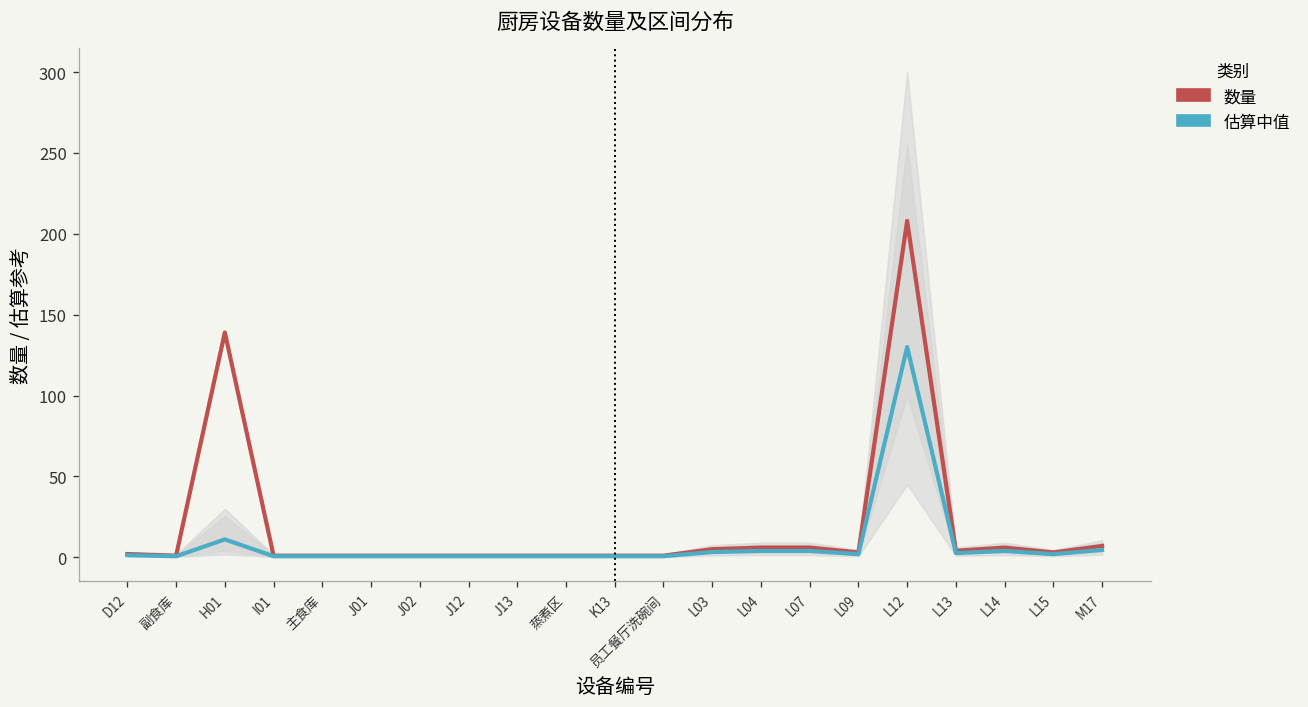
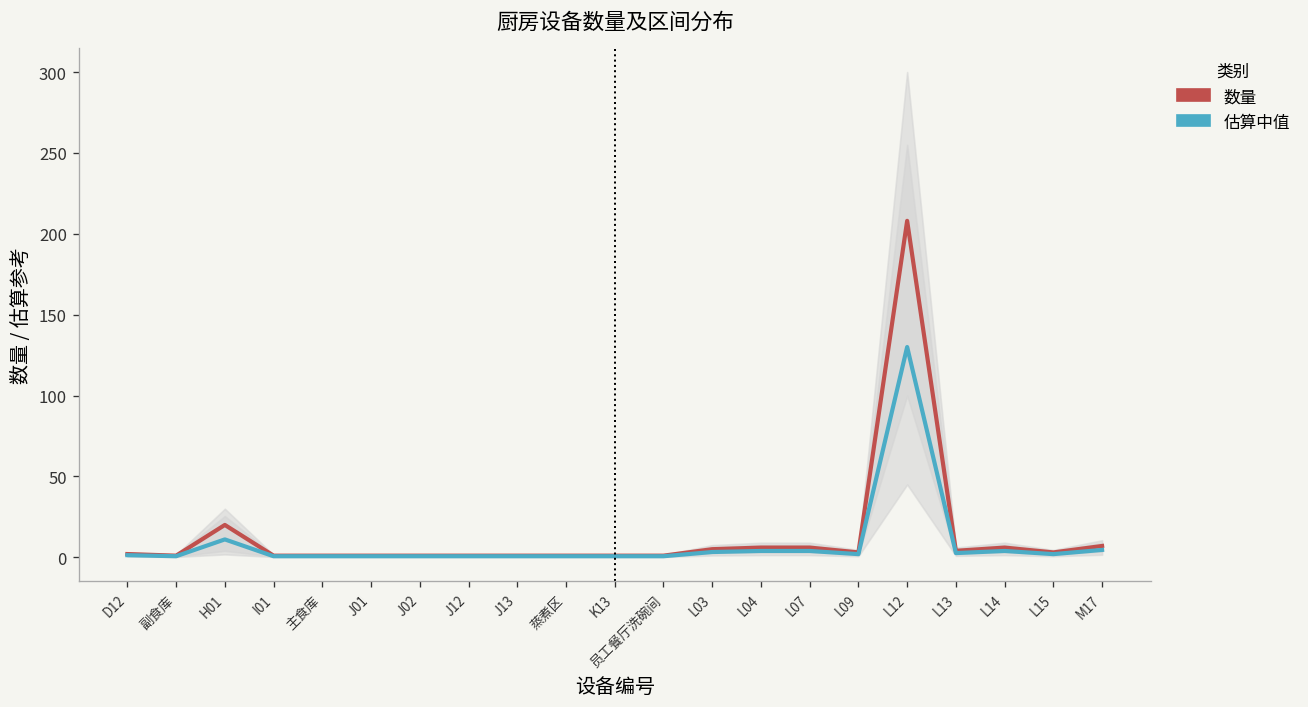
  {
    "数量": {
-     "H01": 139,
+     "H01": 20,
      "L12": 208,
      "M17": 7
    },
    "估算中值": {
      "H01": 11,
      "L04": 4,
      "L07": 4,
      "L12": 130,
      "L14": 4,
      "M17": 5
    }
  }
